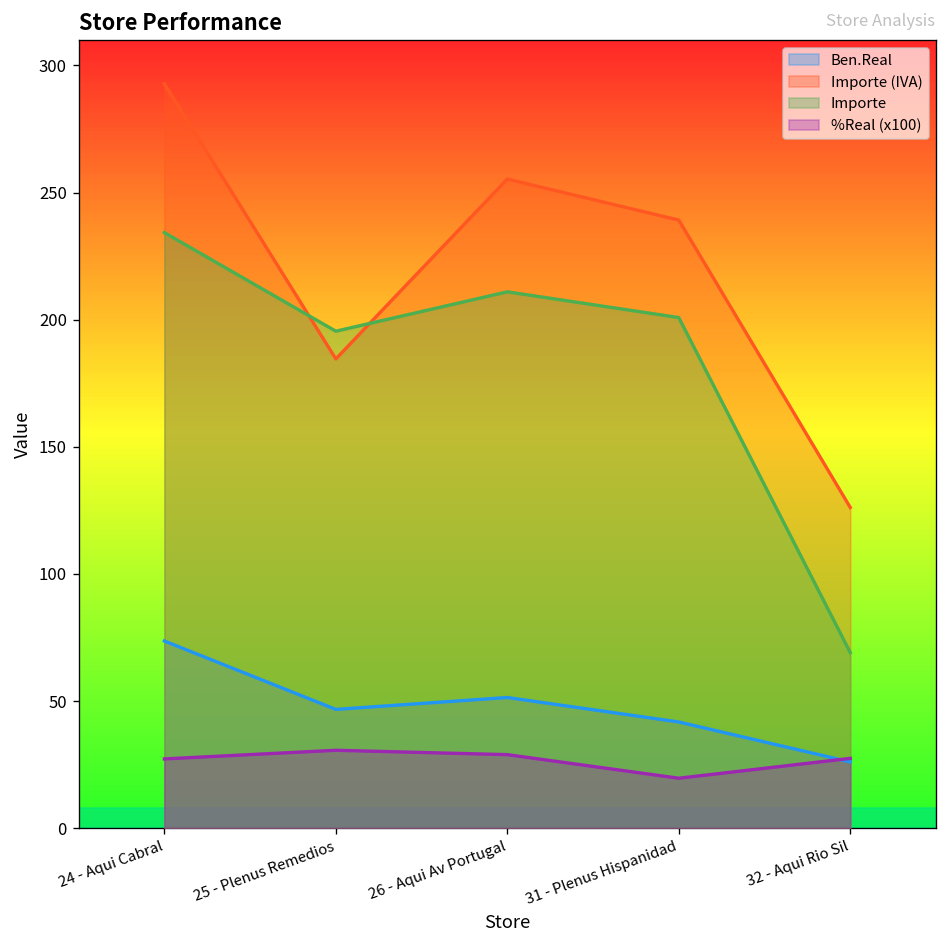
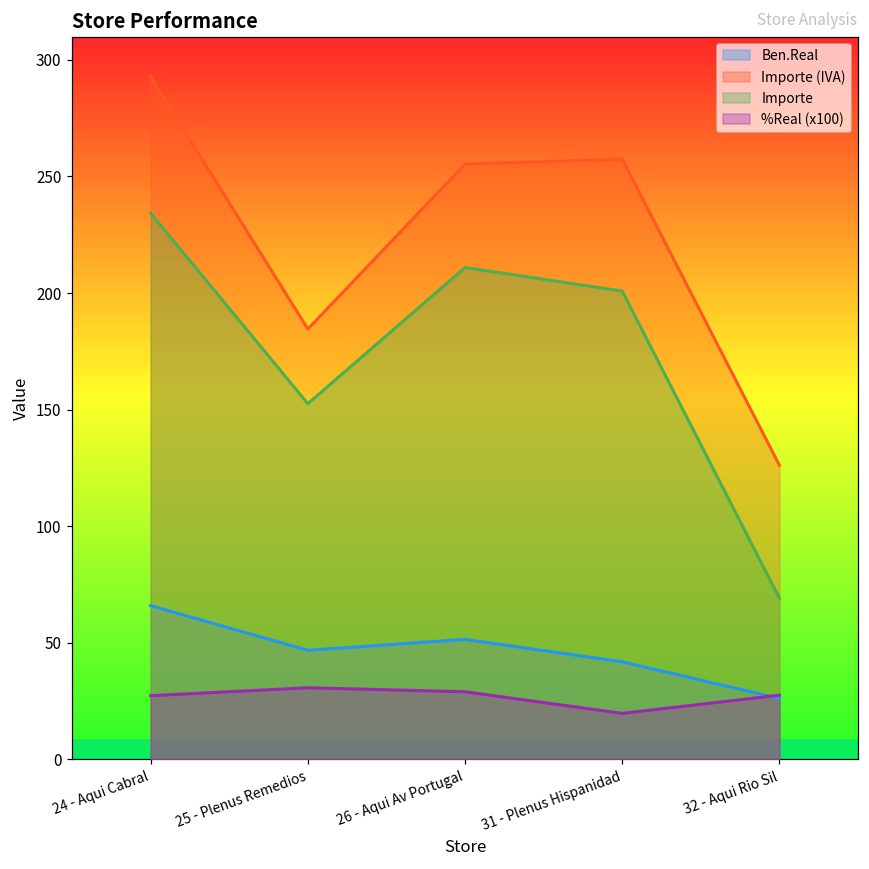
  {
    "Ben.Real": {
-     "24 - Aqui Cabral": 74,
+     "24 - Aqui Cabral": 66,
      "25 - Plenus Remedios": 47,
      "26 - Aqui Av Portugal": 51,
      "31 - Plenus Hispanidad": 42,
      "32 - Aqui Rio Sil": 26
    },
    "Importe (IVA)": {
      "24 - Aqui Cabral": 293,
      "25 - Plenus Remedios": 185,
      "26 - Aqui Av Portugal": 255,
-     "31 - Plenus Hispanidad": 239,
+     "31 - Plenus Hispanidad": 257,
      "32 - Aqui Rio Sil": 126
    },
    "Importe": {
      "24 - Aqui Cabral": 234,
-     "25 - Plenus Remedios": 195,
+     "25 - Plenus Remedios": 153,
      "26 - Aqui Av Portugal": 211,
      "31 - Plenus Hispanidad": 201,
      "32 - Aqui Rio Sil": 69
    },
    "%Real (x100)": {
      "24 - Aqui Cabral": 27,
      "25 - Plenus Remedios": 31,
      "26 - Aqui Av Portugal": 29,
      "31 - Plenus Hispanidad": 20,
      "32 - Aqui Rio Sil": 27
    }
  }
